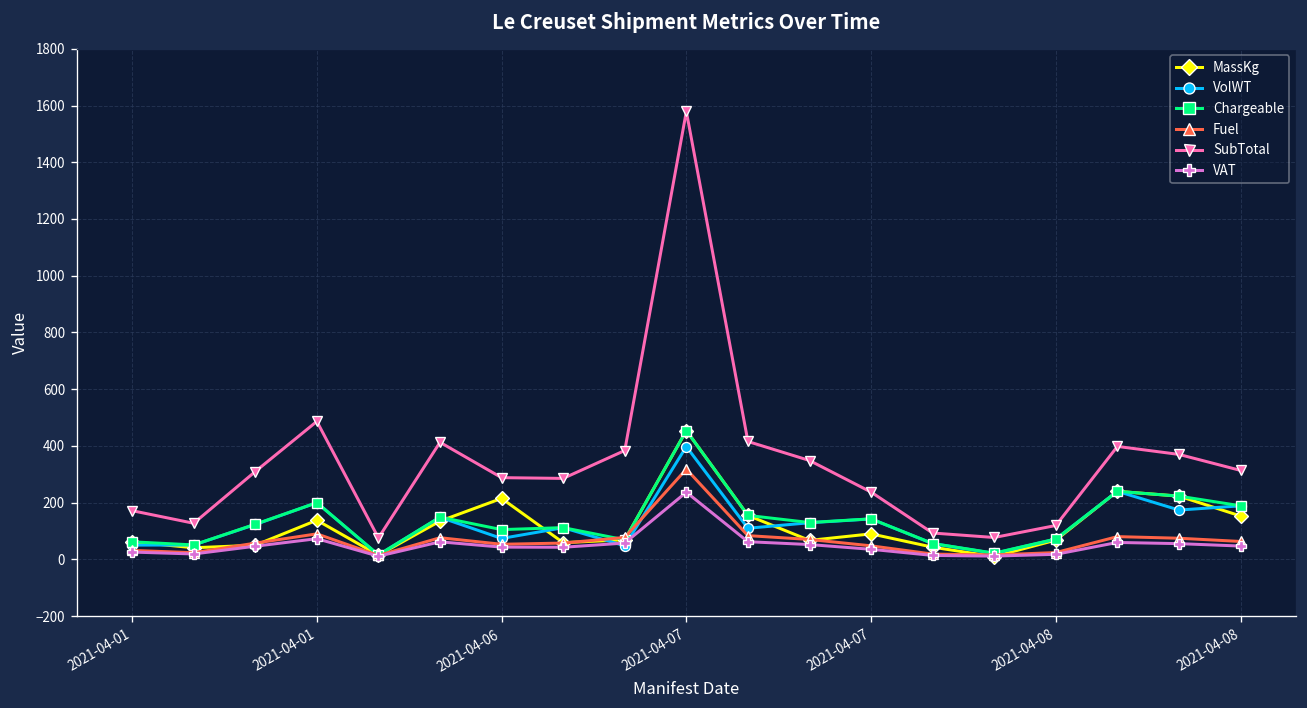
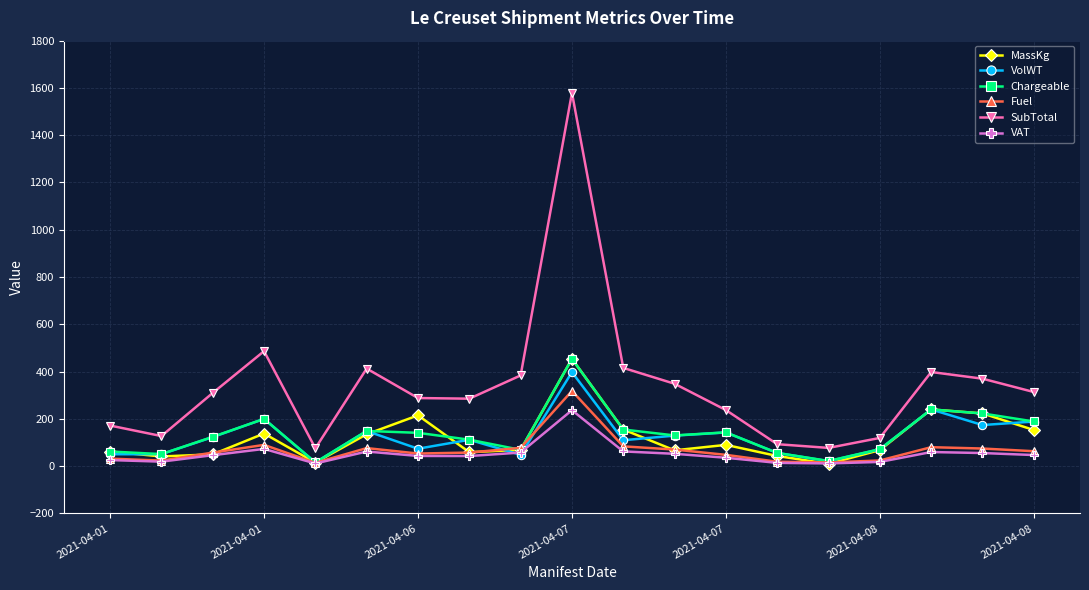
  {
    "MassKg": {
      "2021-04-06": 220
    },
    "VolWT": {
      "2021-04-06": 70
    },
    "Chargeable": {
-     "2021-04-06": 110
+     "2021-04-06": 140
    }
  }
